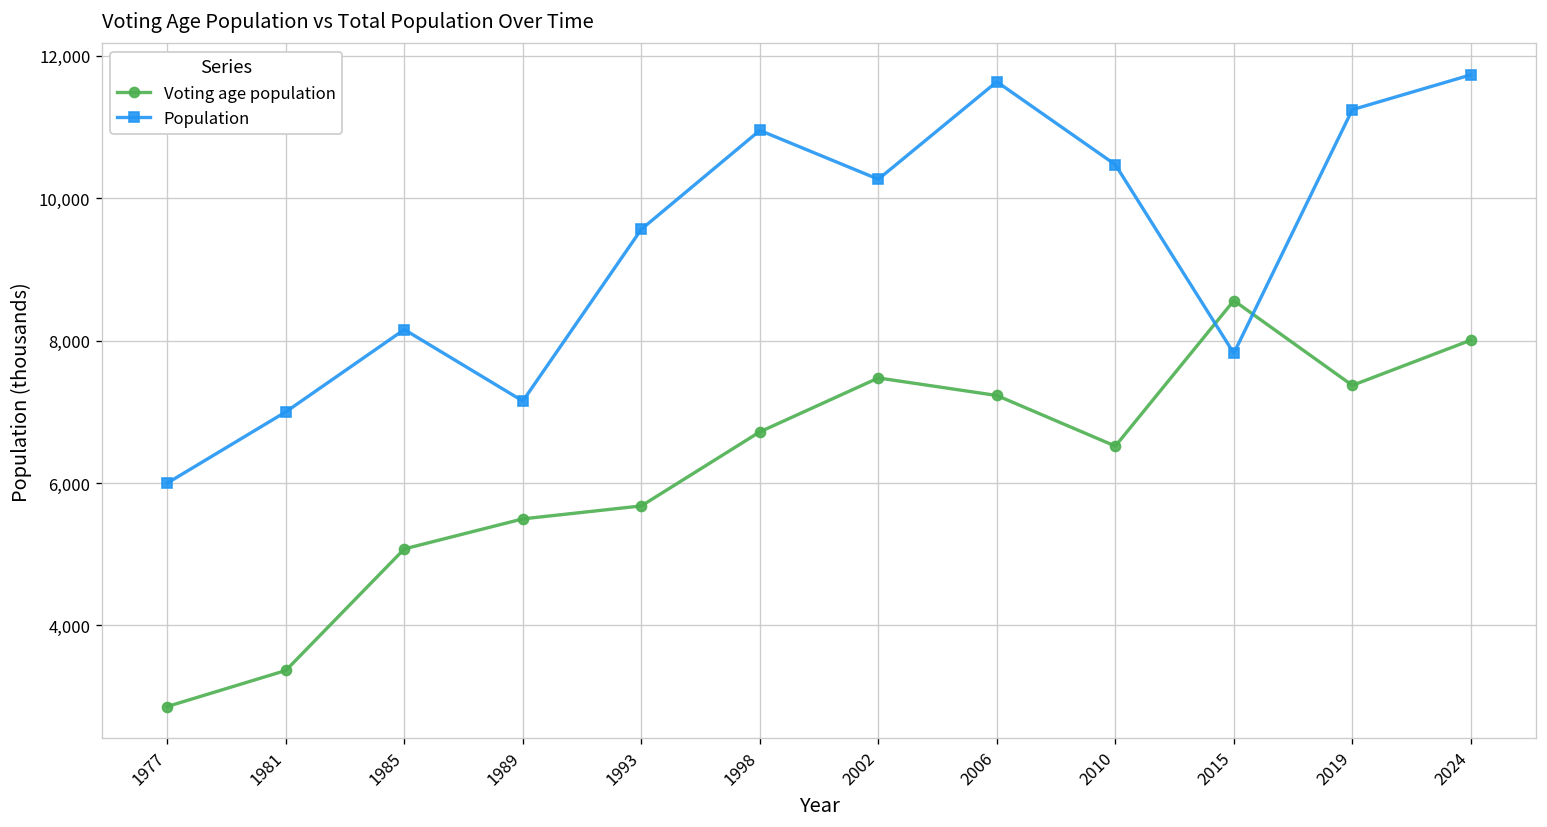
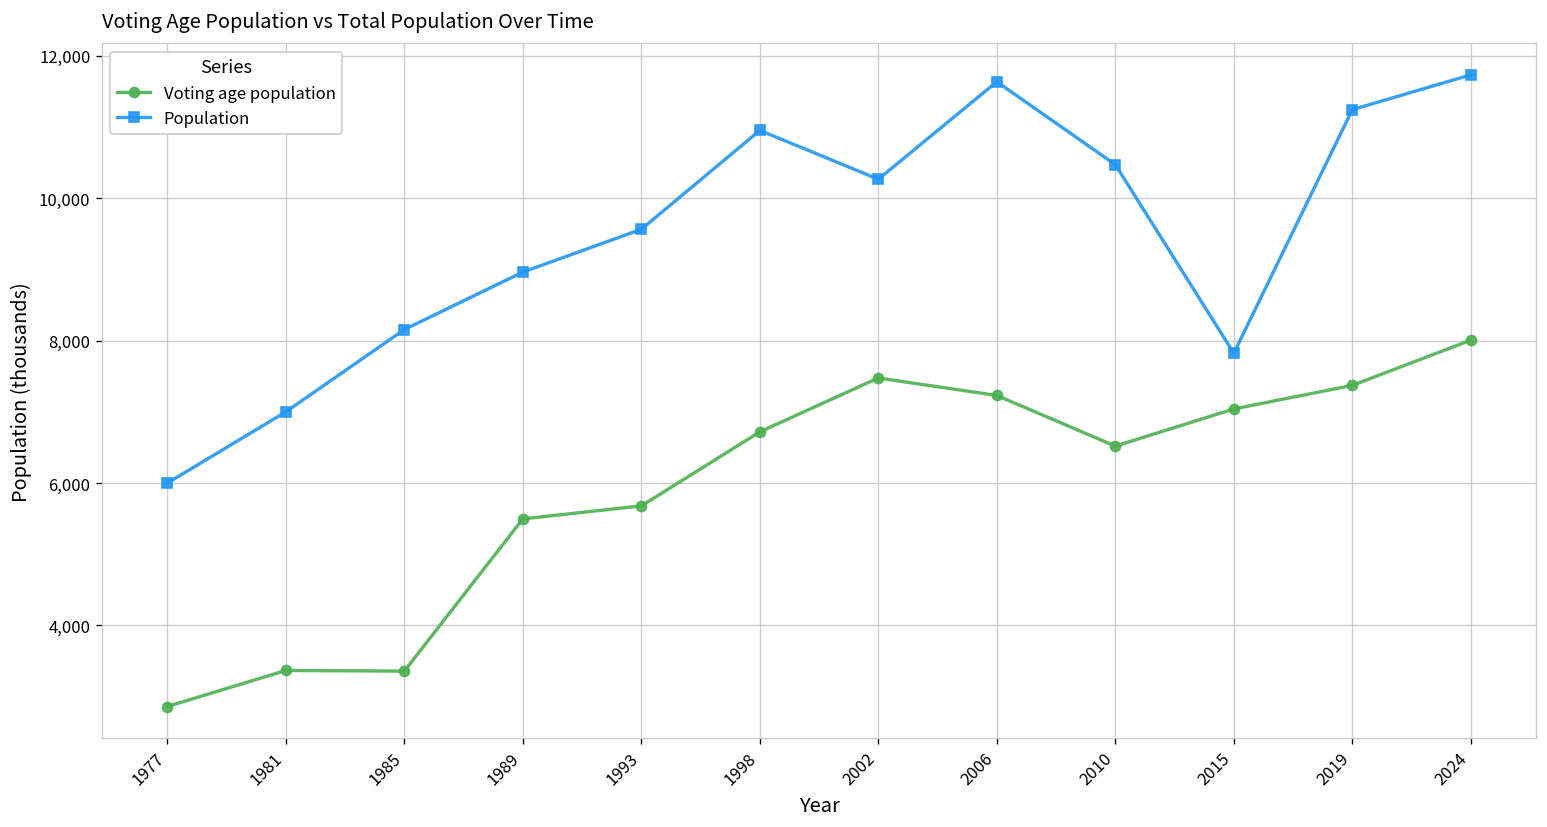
  {
    "Voting age population": {
      "1977": "2,900",
      "1981": "3,400",
-     "1985": "5,100",
+     "1985": "3,400",
      "1989": "5,500",
      "1993": "5,700",
      "1998": "6,700",
      "2002": "7,500",
      "2006": "7,200",
      "2010": "6,500",
-     "2015": "8,600",
+     "2015": "7,000",
      "2019": "7,400",
      "2024": "8,000"
    },
    "Population": {
      "1977": "6,000",
      "1981": "7,000",
      "1985": "8,200",
-     "1989": "7,200",
+     "1989": "9,000",
      "1993": "9,600",
      "1998": "11,000",
      "2002": "10,300",
      "2006": "11,600",
      "2010": "10,500",
      "2015": "7,800",
      "2019": "11,200",
      "2024": "11,700"
    }
  }
